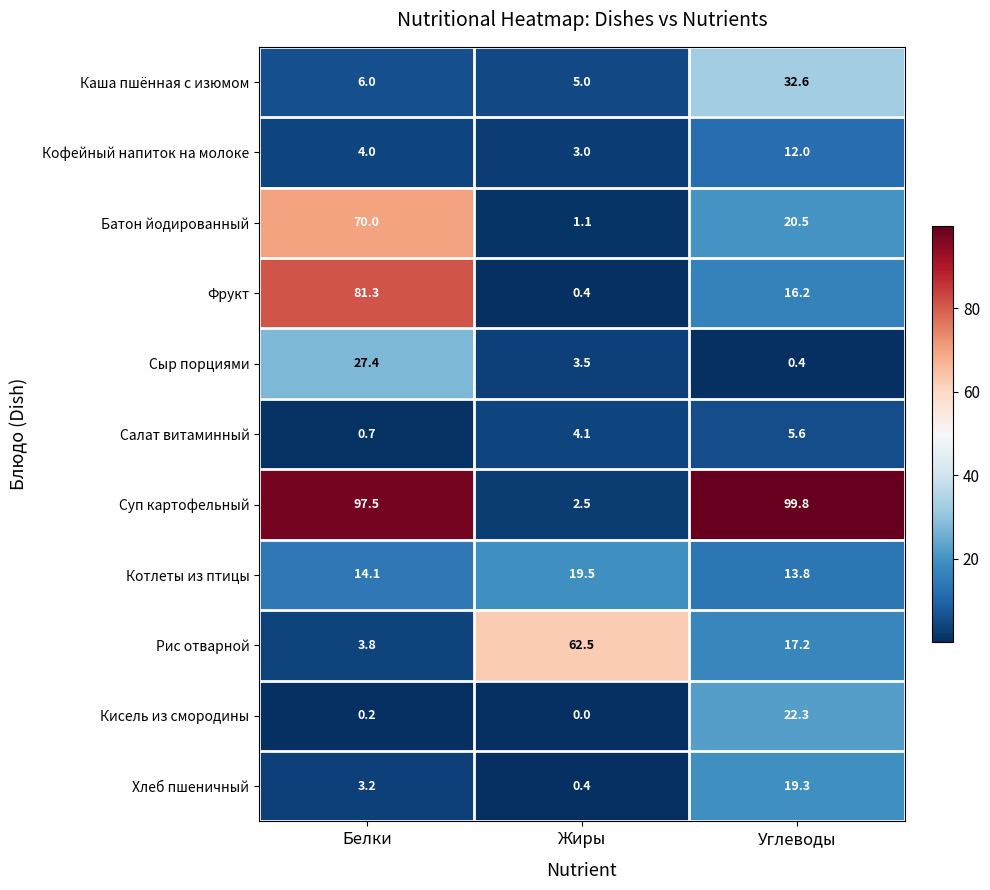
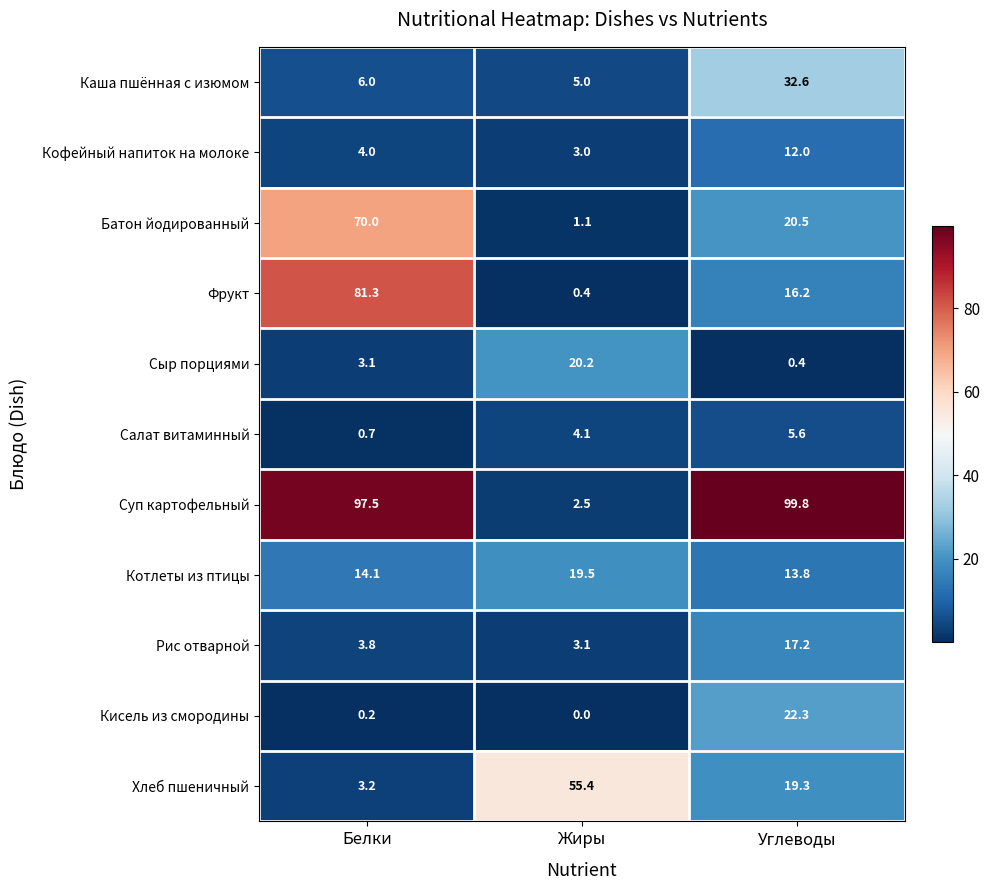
  {
    "Каша пшённая с изюмом": {
      "Белки": 6.0,
      "Жиры": 5.0,
      "Углеводы": 32.6
    },
    "Кофейный напиток на молоке": {
      "Белки": 4.0,
      "Жиры": 3.0,
      "Углеводы": 12.0
    },
    "Батон йодированный": {
      "Белки": 70.0,
      "Жиры": 1.1,
      "Углеводы": 20.5
    },
    "Фрукт": {
      "Белки": 81.3,
      "Жиры": 0.4,
      "Углеводы": 16.2
    },
    "Сыр порциями": {
-     "Белки": 27.4,
-     "Жиры": 3.5,
+     "Белки": 3.1,
+     "Жиры": 20.2,
      "Углеводы": 0.4
    },
    "Салат витаминный": {
      "Белки": 0.7,
      "Жиры": 4.1,
      "Углеводы": 5.6
    },
    "Суп картофельный": {
      "Белки": 97.5,
      "Жиры": 2.5,
      "Углеводы": 99.8
    },
    "Котлеты из птицы": {
      "Белки": 14.1,
      "Жиры": 19.5,
      "Углеводы": 13.8
    },
    "Рис отварной": {
      "Белки": 3.8,
-     "Жиры": 62.5,
+     "Жиры": 3.1,
      "Углеводы": 17.2
    },
    "Кисель из смородины": {
      "Белки": 0.2,
      "Жиры": 0.0,
      "Углеводы": 22.3
    },
    "Хлеб пшеничный": {
      "Белки": 3.2,
-     "Жиры": 0.4,
+     "Жиры": 55.4,
      "Углеводы": 19.3
    }
  }
